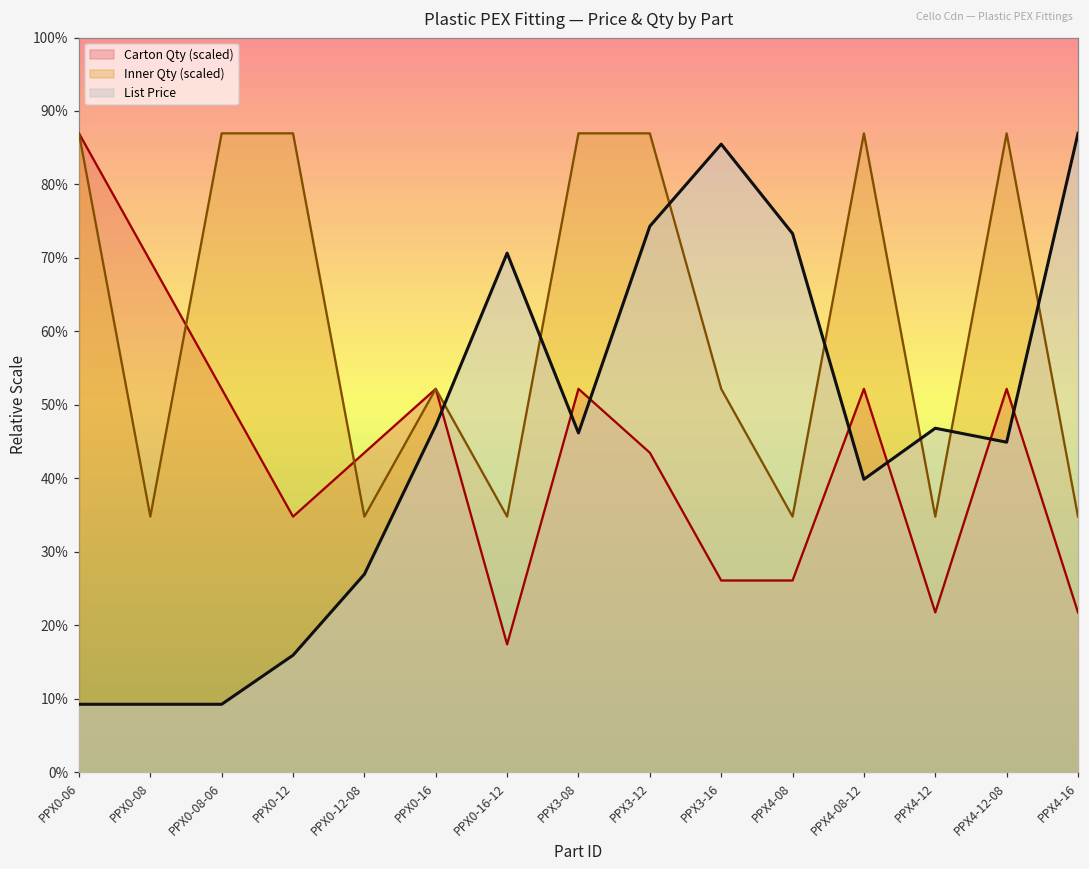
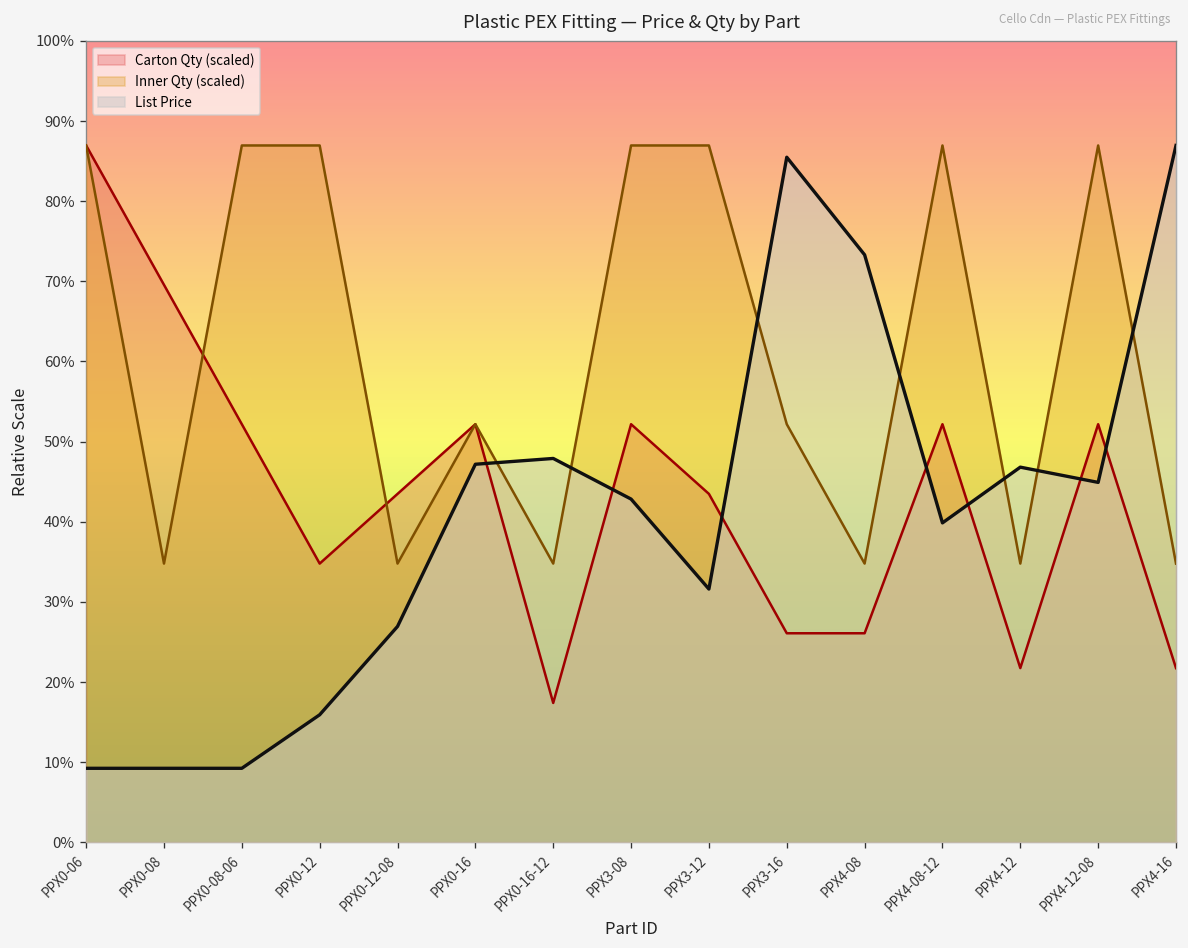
  {
    "List Price": {
      "PPX0-06": "9%",
      "PPX0-08": "9%",
      "PPX0-08-06": "9%",
      "PPX0-12": "16%",
      "PPX0-12-08": "27%",
      "PPX0-16": "47%",
-     "PPX0-16-12": "71%",
-     "PPX3-08": "46%",
-     "PPX3-12": "74%",
+     "PPX0-16-12": "48%",
+     "PPX3-08": "43%",
+     "PPX3-12": "32%",
      "PPX3-16": "85%",
      "PPX4-08": "73%",
      "PPX4-08-12": "40%",
      "PPX4-12": "47%",
      "PPX4-12-08": "45%",
      "PPX4-16": "87%"
    }
  }
